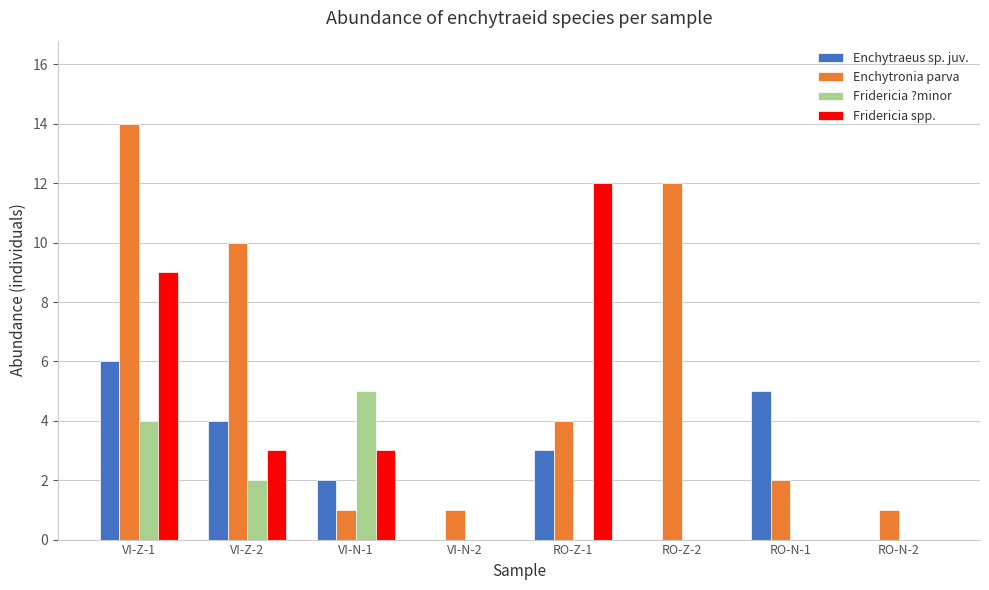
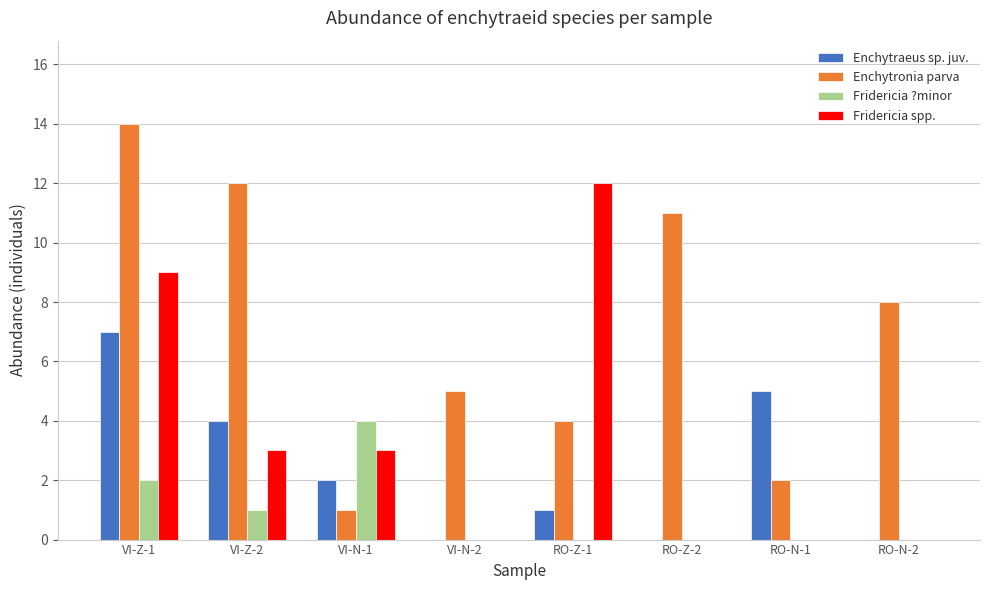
  {
    "Enchytraeus sp. juv.": {
-     "VI-Z-1": 6,
+     "VI-Z-1": 7,
      "VI-Z-2": 4,
      "VI-N-1": 2,
      "VI-N-2": 0,
-     "RO-Z-1": 3,
+     "RO-Z-1": 1,
      "RO-Z-2": 0,
      "RO-N-1": 5,
      "RO-N-2": 0
    },
    "Enchytronia parva": {
      "VI-Z-1": 14,
-     "VI-Z-2": 10,
+     "VI-Z-2": 12,
      "VI-N-1": 1,
-     "VI-N-2": 1,
+     "VI-N-2": 5,
      "RO-Z-1": 4,
-     "RO-Z-2": 12,
+     "RO-Z-2": 11,
      "RO-N-1": 2,
-     "RO-N-2": 1
+     "RO-N-2": 8
    },
    "Fridericia ?minor": {
-     "VI-Z-1": 4,
-     "VI-Z-2": 2,
-     "VI-N-1": 5,
+     "VI-Z-1": 2,
+     "VI-Z-2": 1,
+     "VI-N-1": 4,
      "VI-N-2": 0,
      "RO-Z-1": 0,
      "RO-Z-2": 0,
      "RO-N-1": 0,
      "RO-N-2": 0
    },
    "Fridericia spp.": {
      "VI-Z-1": 9,
      "VI-Z-2": 3,
      "VI-N-1": 3,
      "VI-N-2": 0,
      "RO-Z-1": 12,
      "RO-Z-2": 0,
      "RO-N-1": 0,
      "RO-N-2": 0
    }
  }
